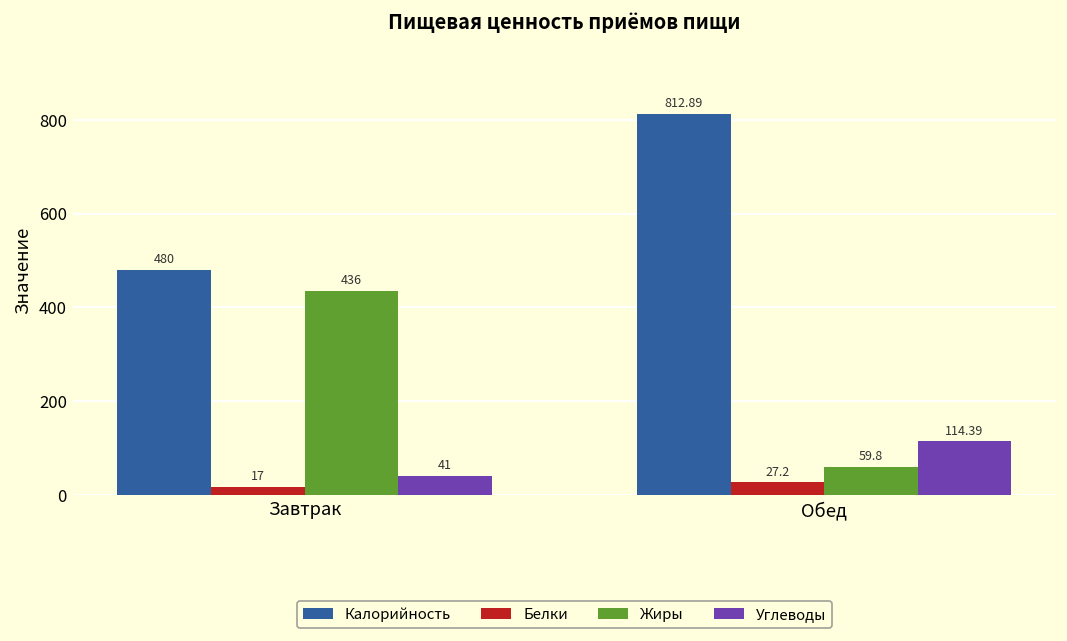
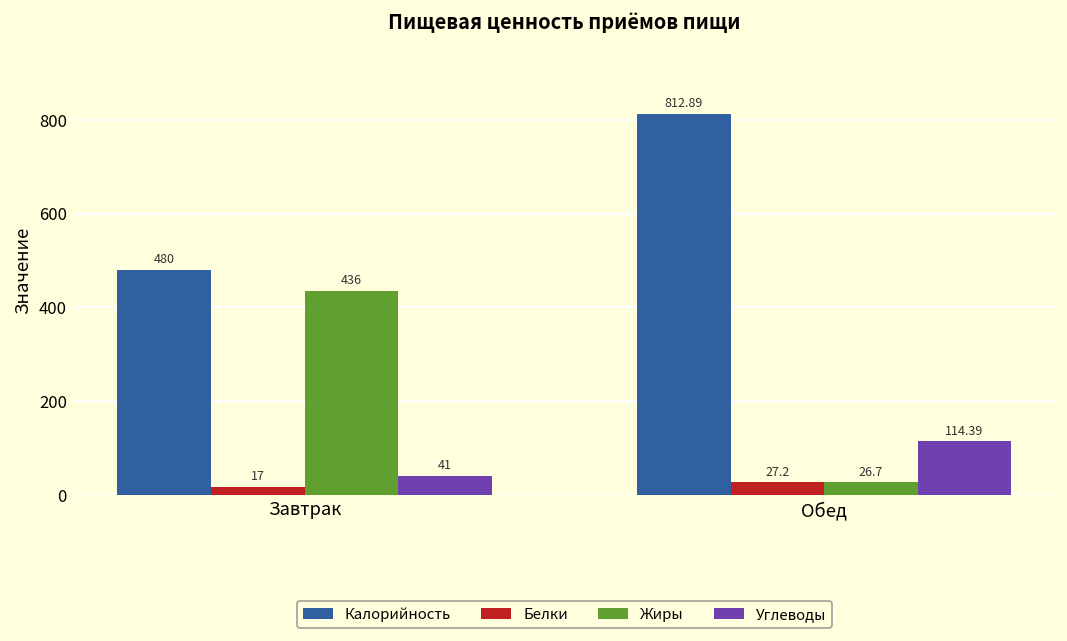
  {
    "Калорийность": {
      "Завтрак": 480,
      "Обед": 812.89
    },
    "Белки": {
      "Завтрак": 17,
      "Обед": 27.2
    },
    "Жиры": {
      "Завтрак": 436,
-     "Обед": 59.8
+     "Обед": 26.7
    },
    "Углеводы": {
      "Завтрак": 41,
      "Обед": 114.39
    }
  }
